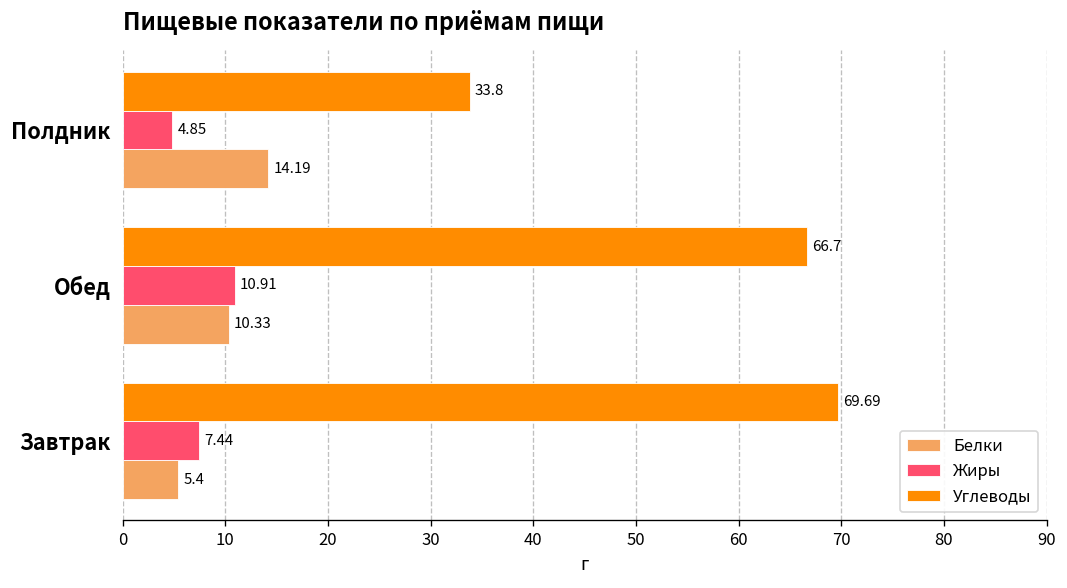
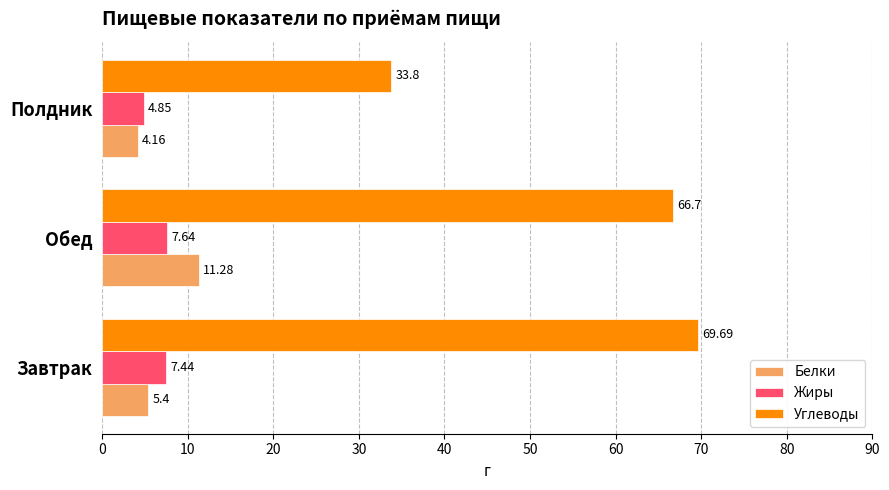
  {
    "Белки": {
-     "Полдник": 14.19,
-     "Обед": 10.33,
+     "Полдник": 4.16,
+     "Обед": 11.28,
      "Завтрак": 5.4
    },
    "Жиры": {
      "Полдник": 4.85,
-     "Обед": 10.91,
+     "Обед": 7.64,
      "Завтрак": 7.44
    },
    "Углеводы": {
      "Полдник": 33.8,
      "Обед": 66.7,
      "Завтрак": 69.69
    }
  }
